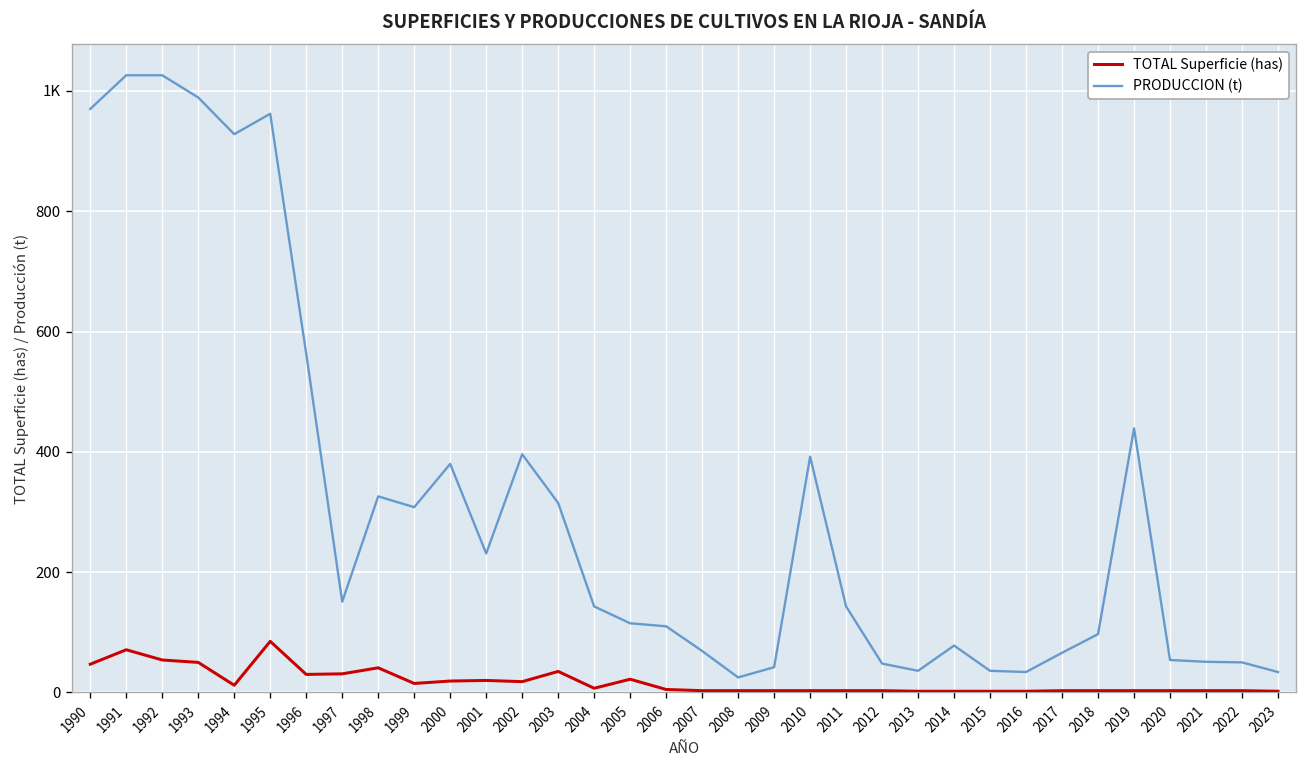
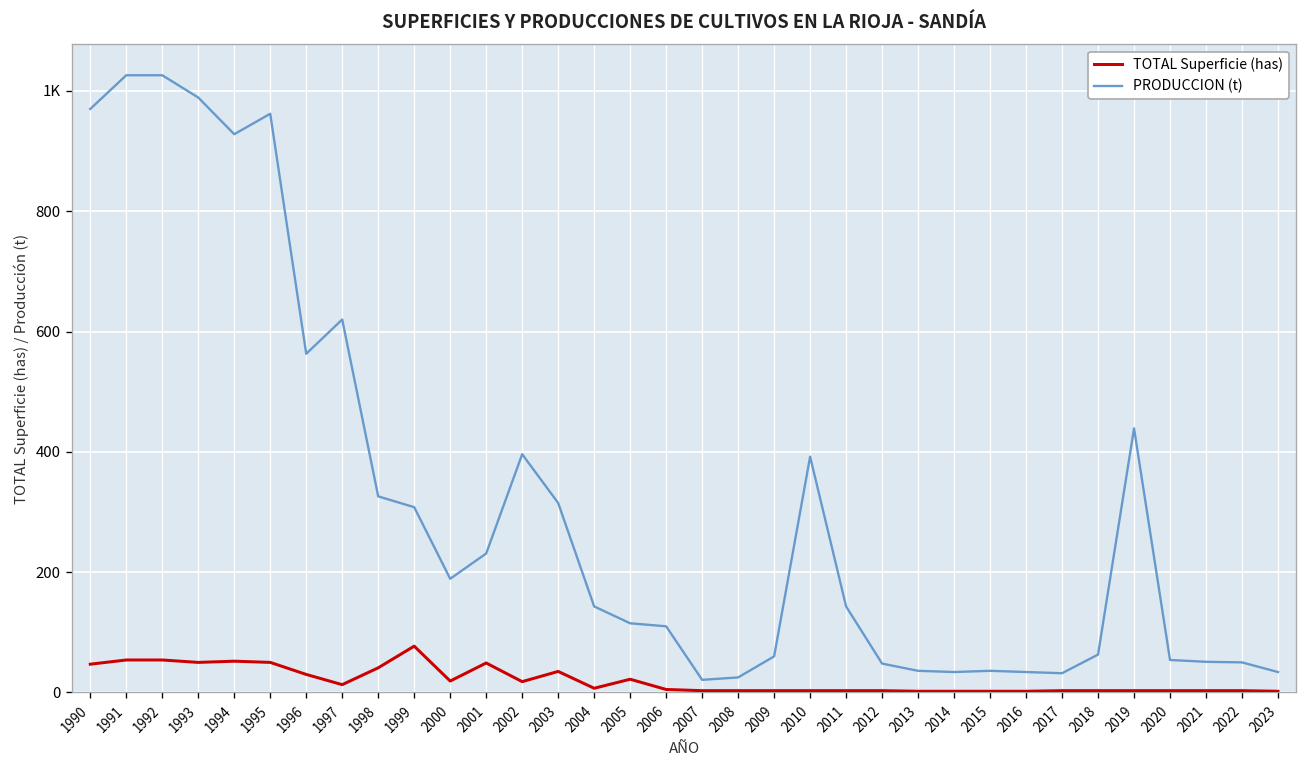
  {
    "TOTAL Superficie (has)": {
      "1990": 50,
-     "1991": 70,
+     "1991": 50,
      "1992": 50,
      "1993": 50,
-     "1994": 10,
-     "1995": 90,
+     "1994": 50,
+     "1995": 50,
      "1996": 30,
-     "1997": 30,
+     "1997": 10,
      "1998": 40,
-     "1999": 20,
+     "1999": 80,
      "2000": 20,
-     "2001": 20,
+     "2001": 50,
      "2002": 20,
      "2003": 40,
      "2004": 10,
      "2005": 20,
      "2006": 10,
      "2007": 0,
      "2008": 0,
      "2009": 0,
      "2010": 0,
      "2011": 0,
      "2012": 0,
      "2013": 0,
      "2014": 0,
      "2015": 0,
      "2016": 0,
      "2017": 0,
      "2018": 0,
      "2019": 0,
      "2020": 0,
      "2021": 0,
      "2022": 0,
      "2023": 0
    },
    "PRODUCCION (t)": {
      "1990": 970,
      "1991": 1030,
      "1992": 1030,
      "1993": 990,
      "1994": 930,
      "1995": 960,
      "1996": 560,
-     "1997": 150,
+     "1997": 620,
      "1998": 330,
      "1999": 310,
-     "2000": 380,
+     "2000": 190,
      "2001": 230,
      "2002": 400,
      "2003": 320,
      "2004": 140,
      "2005": 120,
      "2006": 110,
-     "2007": 70,
+     "2007": 20,
      "2008": 30,
-     "2009": 40,
+     "2009": 60,
      "2010": 390,
      "2011": 140,
      "2012": 50,
      "2013": 40,
-     "2014": 80,
+     "2014": 30,
      "2015": 40,
      "2016": 30,
-     "2017": 70,
-     "2018": 100,
+     "2017": 30,
+     "2018": 60,
      "2019": 440,
      "2020": 50,
      "2021": 50,
      "2022": 50,
      "2023": 30
    }
  }
